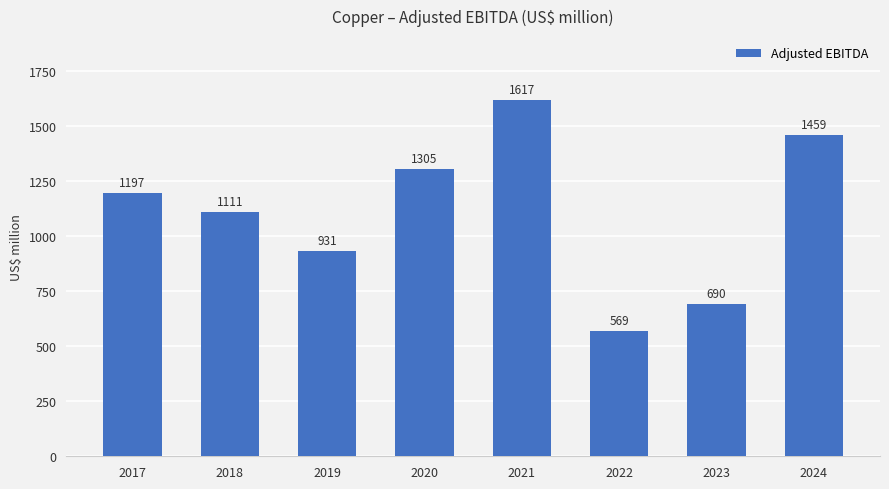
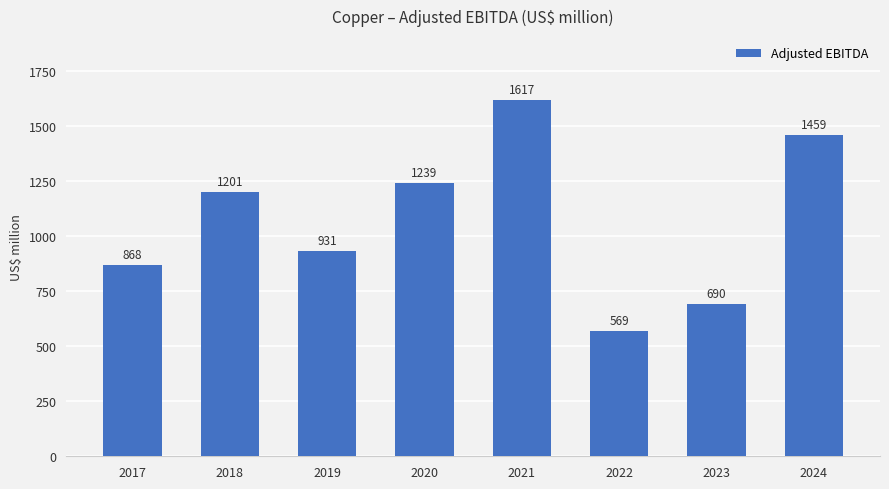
  {
-   "2017": 1197,
-   "2018": 1111,
+   "2017": 868,
+   "2018": 1201,
    "2019": 931,
-   "2020": 1305,
+   "2020": 1239,
    "2021": 1617,
    "2022": 569,
    "2023": 690,
    "2024": 1459
  }
